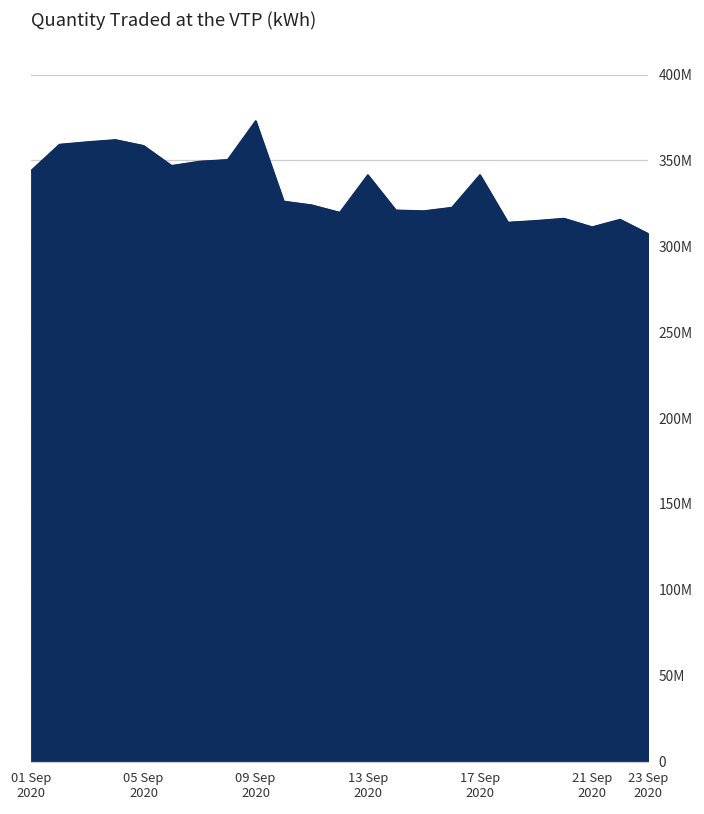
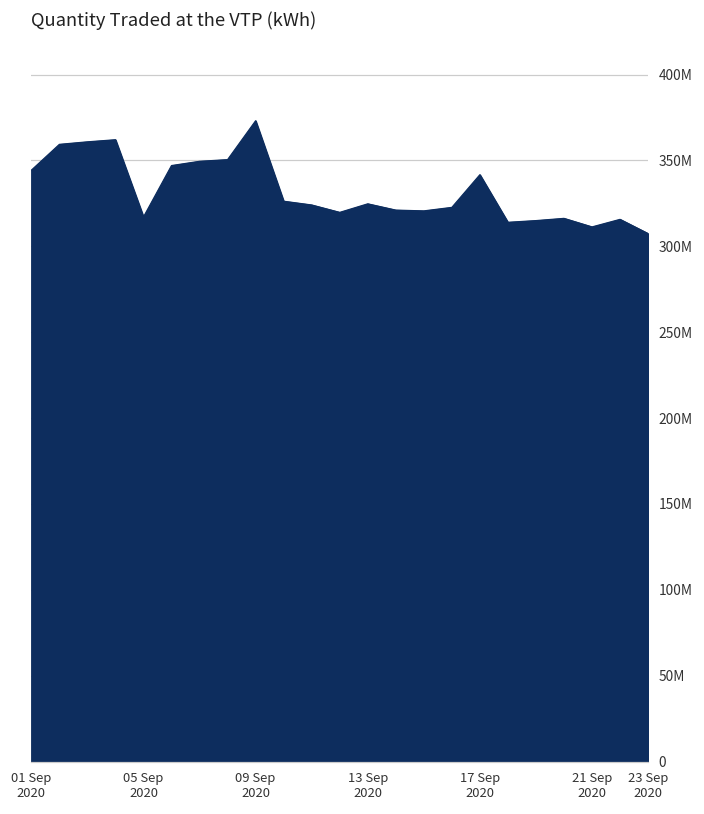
  {
    "01 Sep 2020": 344000000,
-   "05 Sep 2020": 359000000,
+   "05 Sep 2020": 317000000,
    "09 Sep 2020": 373000000,
-   "13 Sep 2020": 342000000,
+   "13 Sep 2020": 325000000,
    "17 Sep 2020": 342000000,
    "21 Sep 2020": 311000000,
    "23 Sep 2020": 307000000
  }
